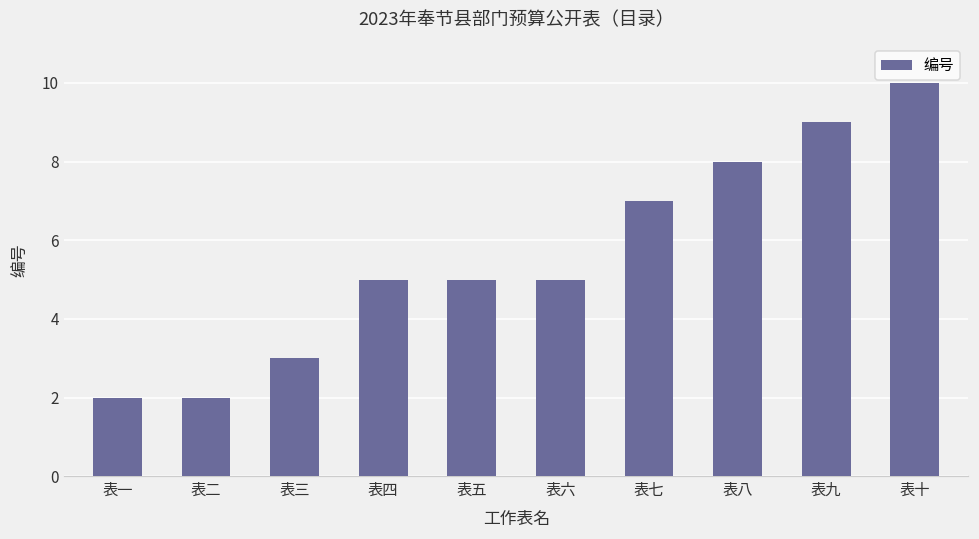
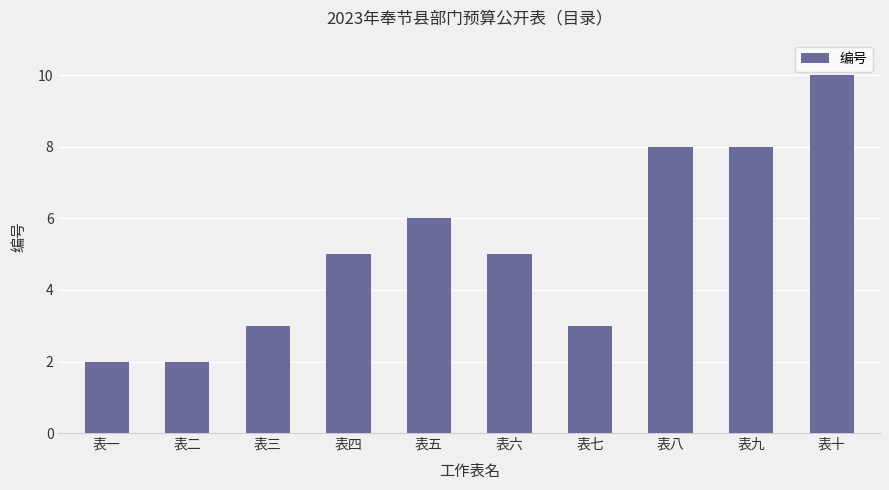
  {
    "表一": 2,
    "表二": 2,
    "表三": 3,
    "表四": 5,
-   "表五": 5,
+   "表五": 6,
    "表六": 5,
-   "表七": 7,
+   "表七": 3,
    "表八": 8,
-   "表九": 9,
+   "表九": 8,
    "表十": 10
  }
